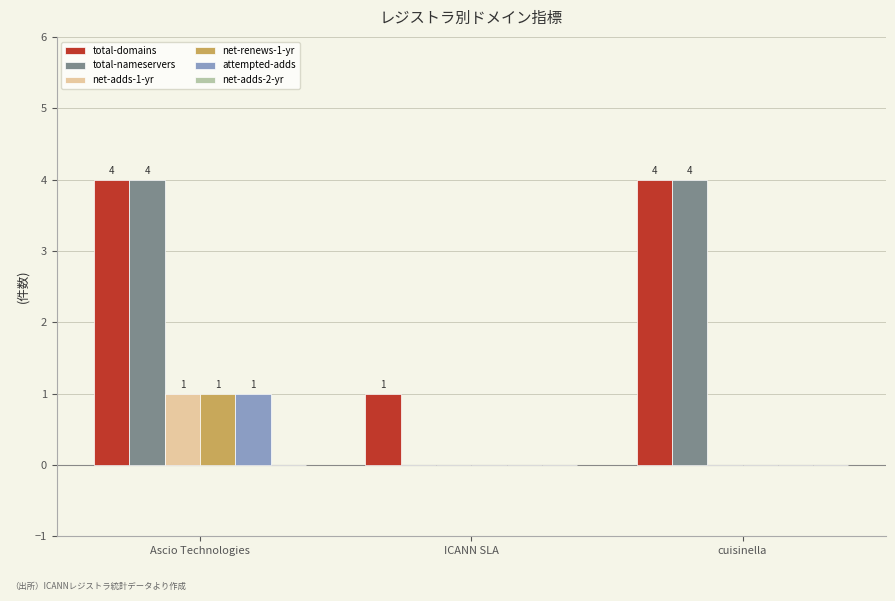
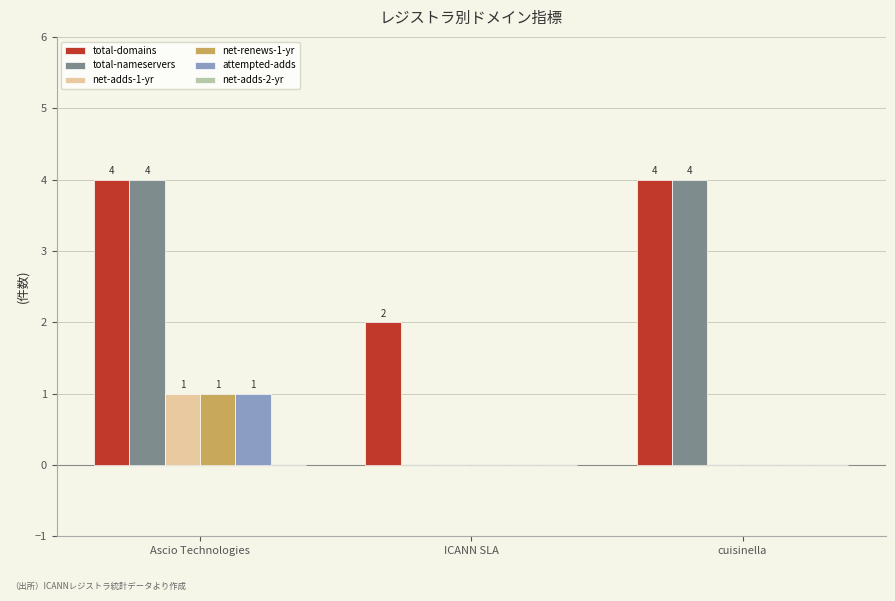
  {
    "total-domains": {
      "Ascio Technologies": 4,
-     "ICANN SLA": 1,
+     "ICANN SLA": 2,
      "cuisinella": 4
    },
    "net-renews-1-yr": {
      "Ascio Technologies": 1
    }
  }
